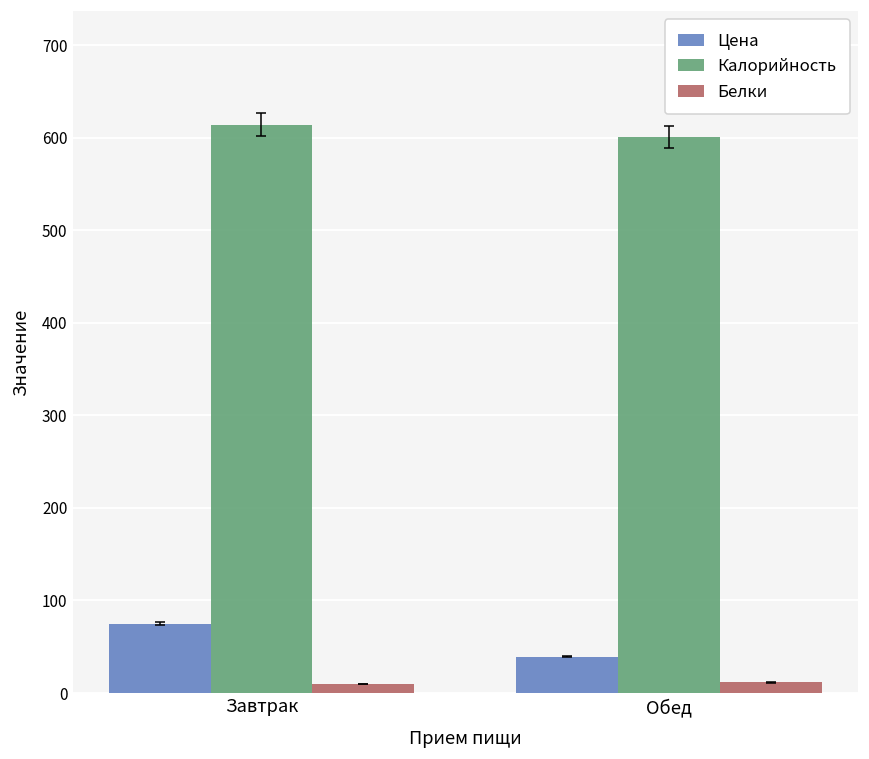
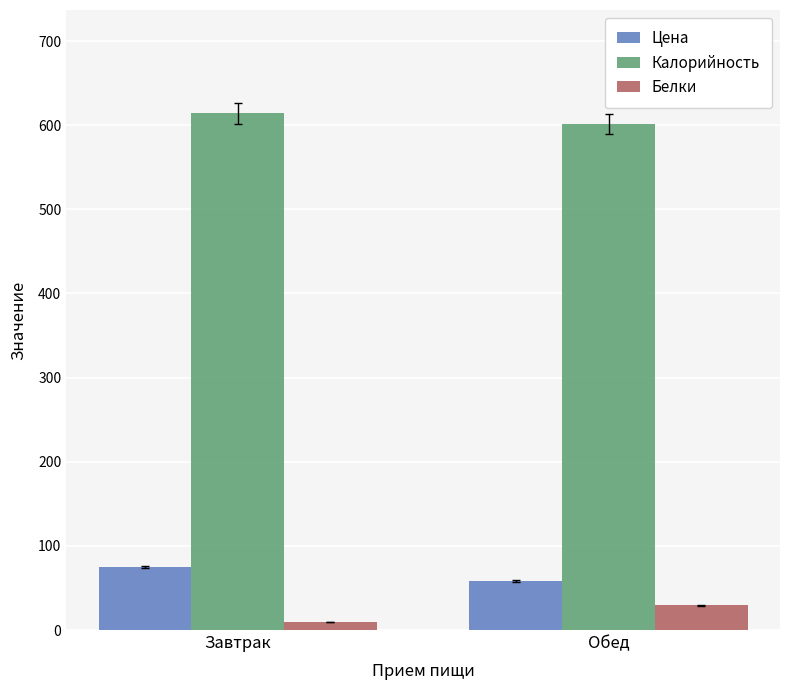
  {
    "Цена": {
      "Завтрак": 70,
-     "Обед": 40
+     "Обед": 60
    },
    "Калорийность": {
      "Завтрак": 610,
      "Обед": 600
    },
    "Белки": {
      "Завтрак": 10,
-     "Обед": 10
+     "Обед": 30
    }
  }
